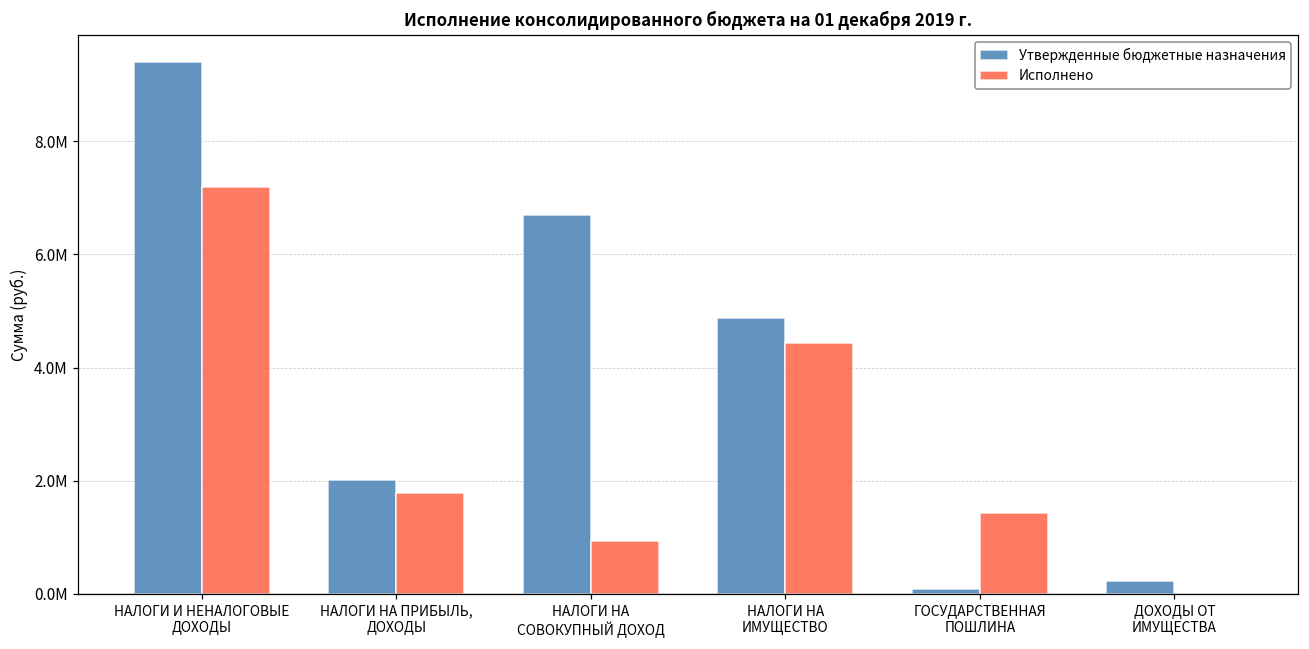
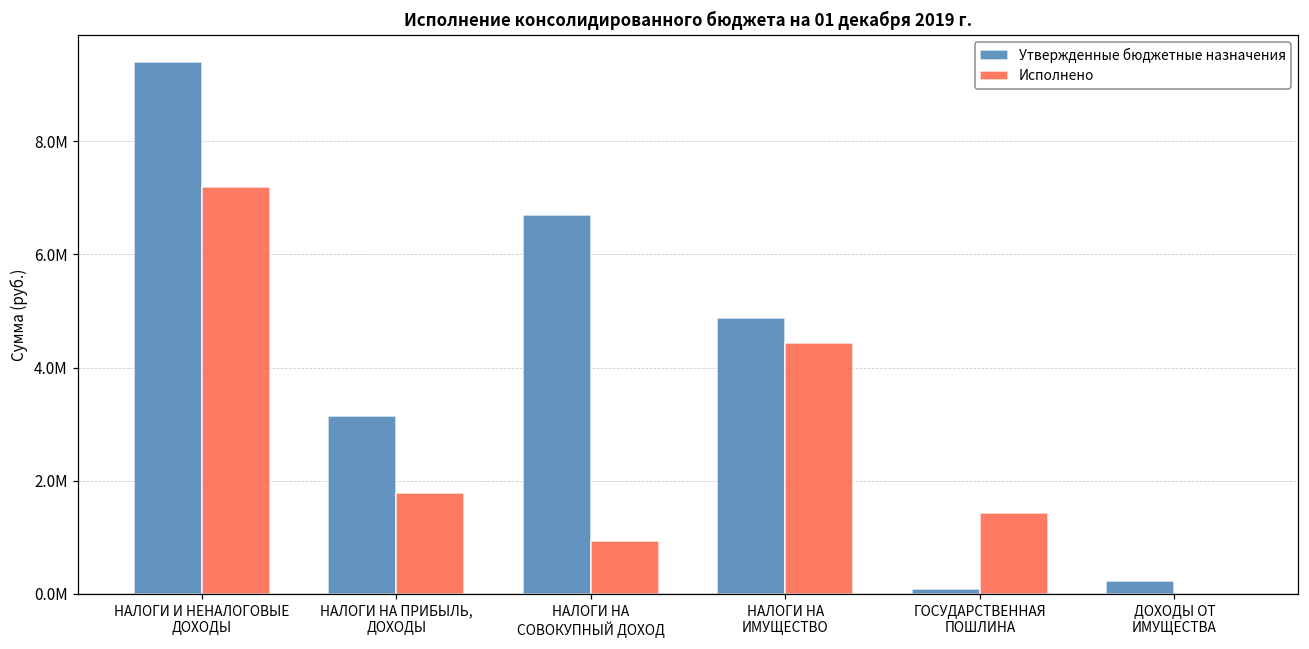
  {
    "Утвержденные бюджетные назначения": {
      "НАЛОГИ И НЕНАЛОГОВЫЕ ДОХОДЫ": 9400000,
-     "НАЛОГИ НА ПРИБЫЛЬ, ДОХОДЫ": 2000000,
+     "НАЛОГИ НА ПРИБЫЛЬ, ДОХОДЫ": 3100000,
      "НАЛОГИ НА СОВОКУПНЫЙ ДОХОД": 6700000,
      "НАЛОГИ НА ИМУЩЕСТВО": 4900000,
      "ГОСУДАРСТВЕННАЯ ПОШЛИНА": 100000,
      "ДОХОДЫ ОТ ИМУЩЕСТВА": 200000
    },
    "Исполнено": {
      "НАЛОГИ И НЕНАЛОГОВЫЕ ДОХОДЫ": 7200000,
      "НАЛОГИ НА ПРИБЫЛЬ, ДОХОДЫ": 1800000,
      "НАЛОГИ НА СОВОКУПНЫЙ ДОХОД": 900000,
      "НАЛОГИ НА ИМУЩЕСТВО": 4400000,
      "ГОСУДАРСТВЕННАЯ ПОШЛИНА": 1400000,
      "ДОХОДЫ ОТ ИМУЩЕСТВА": 0
    }
  }
